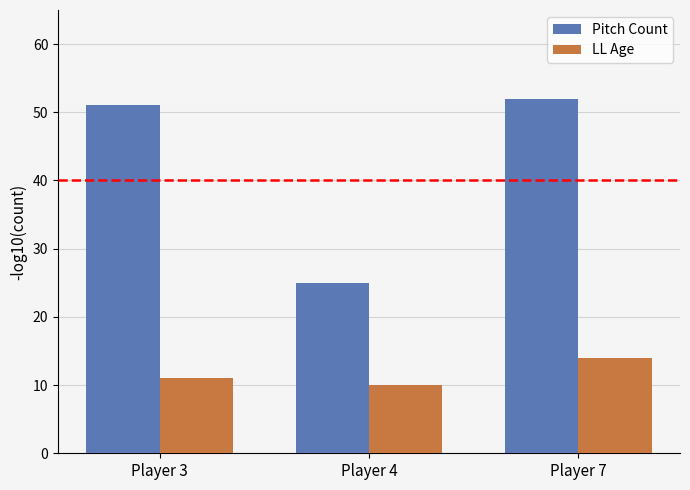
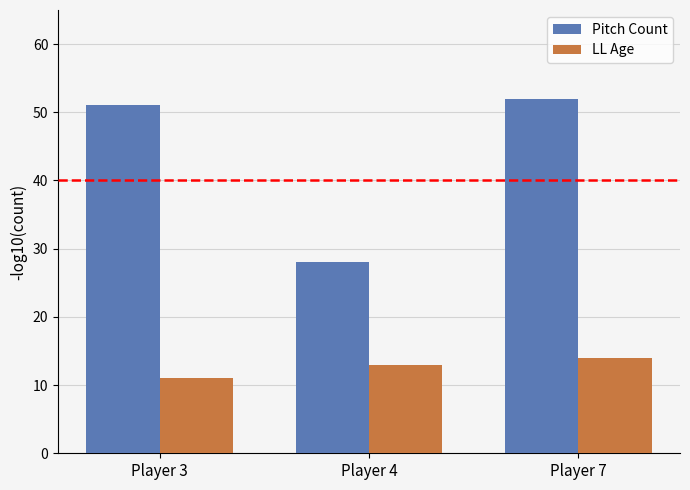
  {
    "Pitch Count": {
      "Player 3": 51,
-     "Player 4": 25,
+     "Player 4": 28,
      "Player 7": 52
    },
    "LL Age": {
      "Player 3": 11,
-     "Player 4": 10,
+     "Player 4": 13,
      "Player 7": 14
    }
  }
